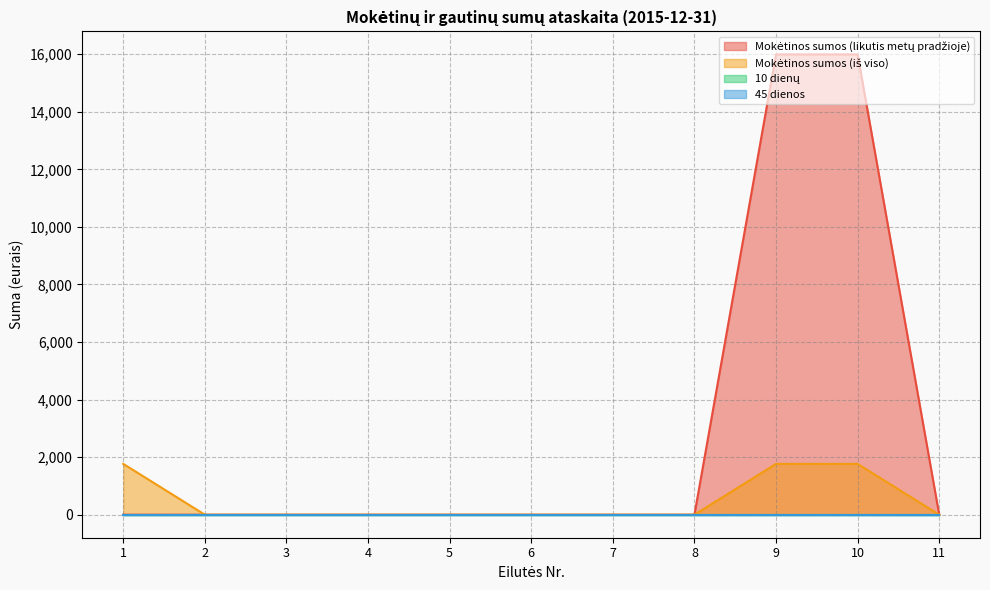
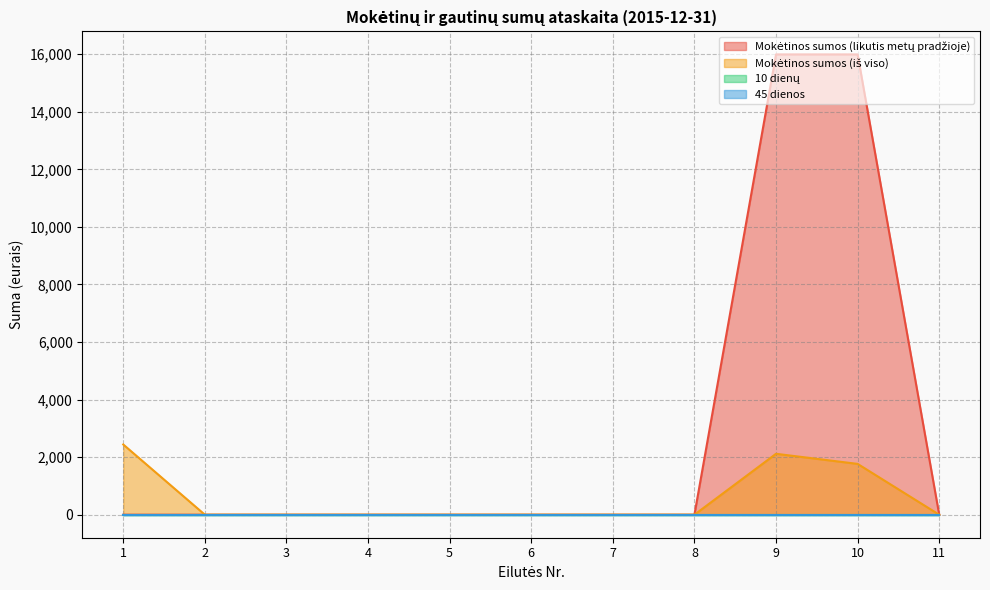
  {
    "Mokėtinos sumos (iš viso)": {
-     "1": "1,800",
-     "9": "1,800",
+     "1": "2,400",
+     "9": "2,100",
      "10": "1,800"
    },
    "45 dienos": {
      "9": "0",
      "10": "0"
    }
  }
